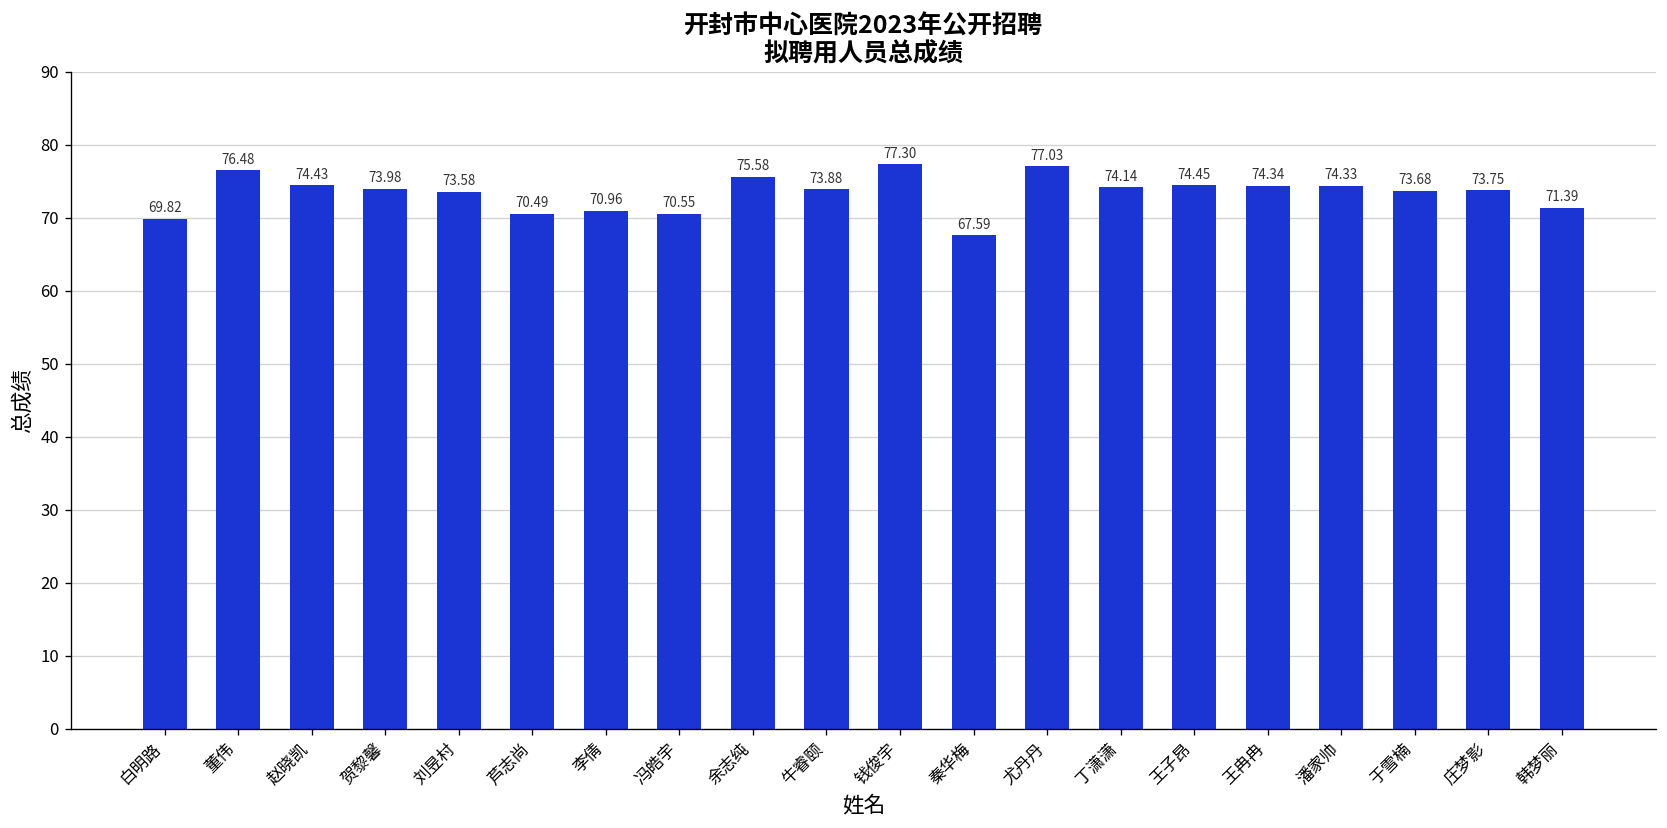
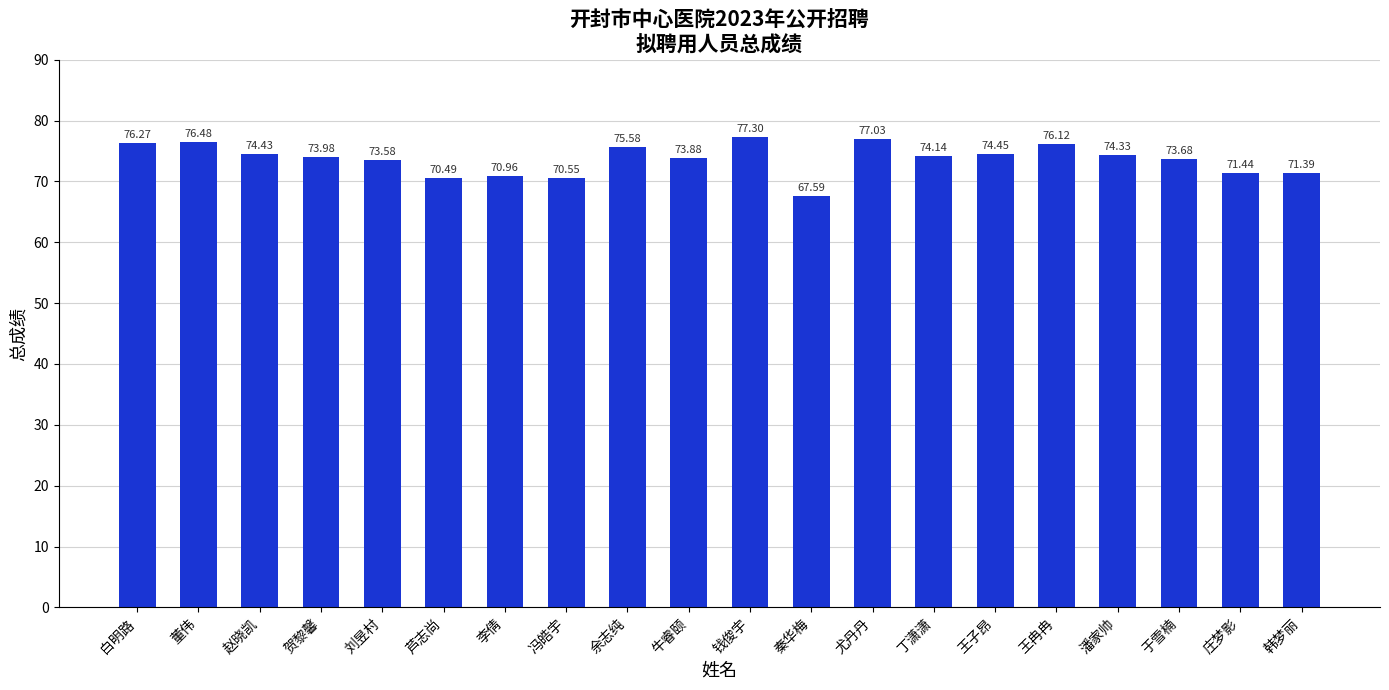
  {
-   "白明路": 69.82,
+   "白明路": 76.27,
    "董伟": 76.48,
    "赵晓凯": 74.43,
    "贺黎馨": 73.98,
    "刘昱村": 73.58,
    "芦志尚": 70.49,
    "李倩": 70.96,
    "冯皓宇": 70.55,
    "余志纯": 75.58,
    "牛睿颐": 73.88,
    "钱俊宇": 77.30,
    "秦华梅": 67.59,
    "尤丹丹": 77.03,
    "丁潇潇": 74.14,
    "王子昂": 74.45,
-   "王冉冉": 74.34,
+   "王冉冉": 76.12,
    "潘家帅": 74.33,
    "于雪楠": 73.68,
-   "庄梦影": 73.75,
+   "庄梦影": 71.44,
    "韩梦丽": 71.39
  }
